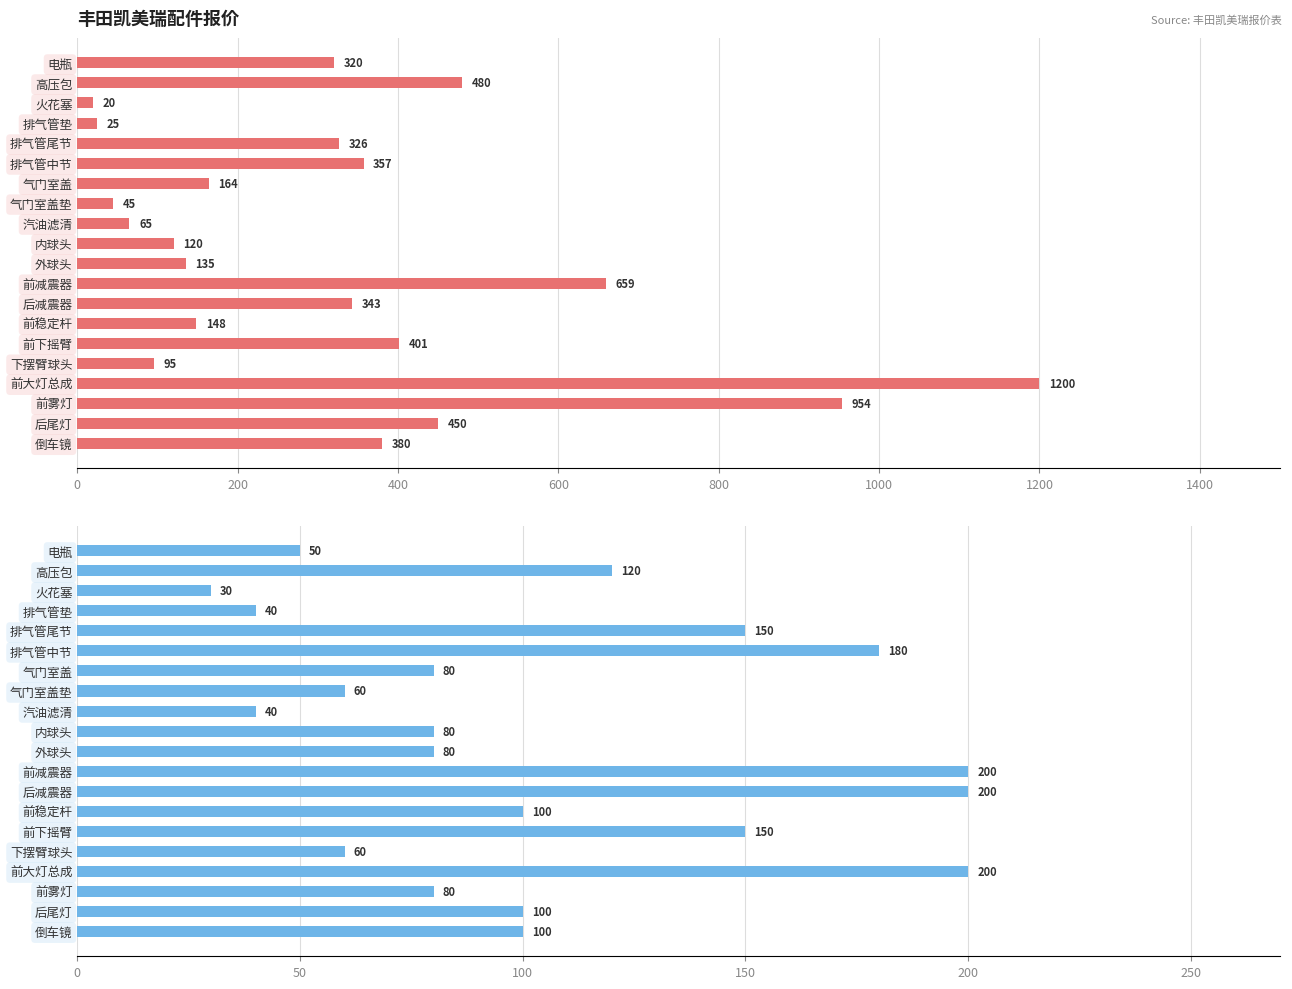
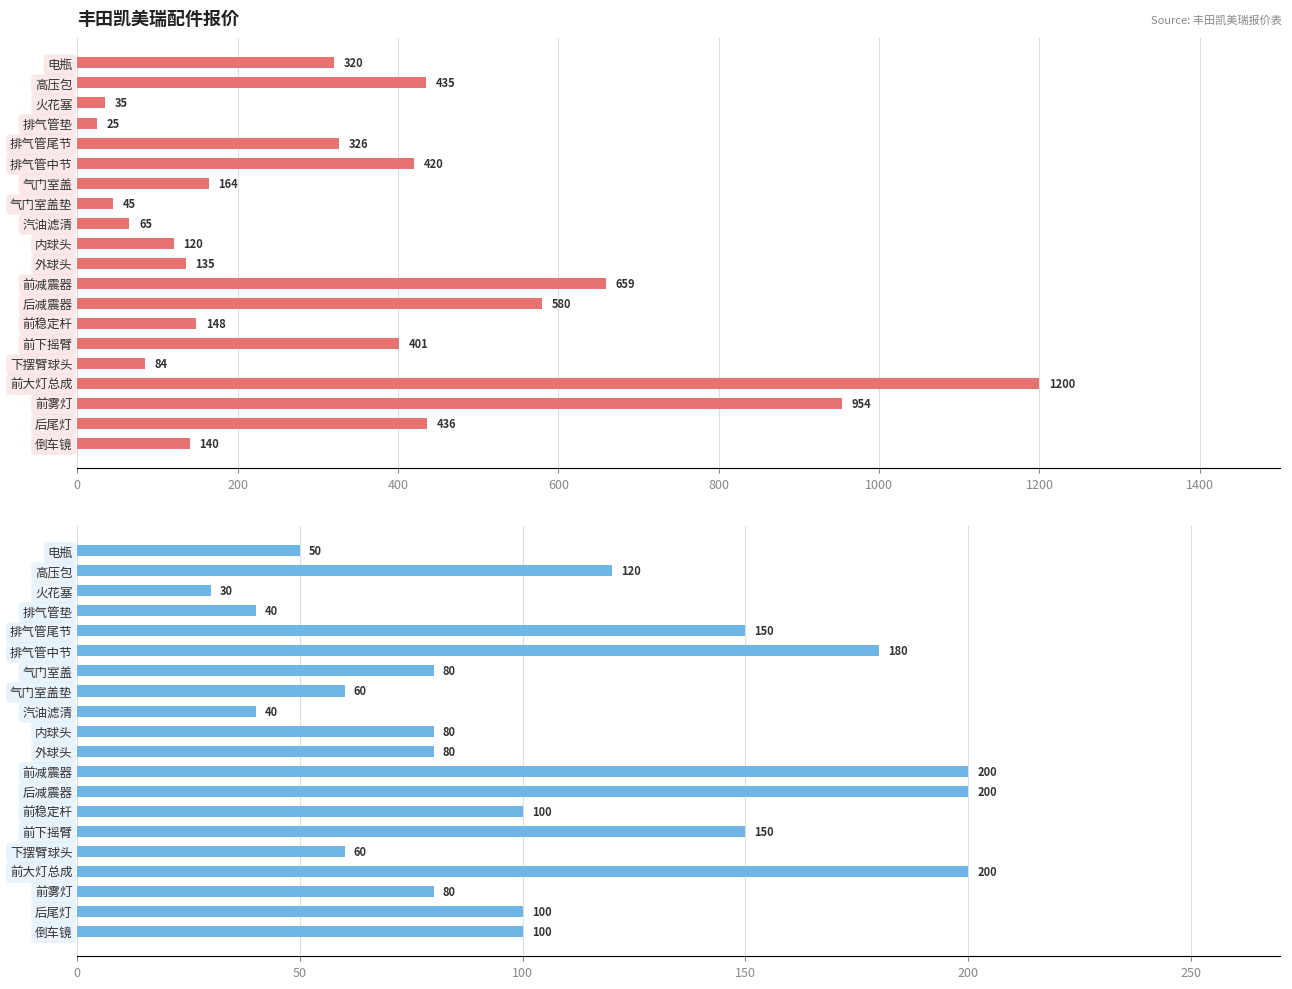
  {
    "丰田凯美瑞配件报价": {
      "电瓶": 320,
-     "高压包": 480,
-     "火花塞": 20,
+     "高压包": 435,
+     "火花塞": 35,
      "排气管垫": 25,
      "排气管尾节": 326,
-     "排气管中节": 357,
+     "排气管中节": 420,
      "气门室盖": 164,
      "气门室盖垫": 45,
      "汽油滤清": 65,
      "内球头": 120,
      "外球头": 135,
      "前减震器": 659,
-     "后减震器": 343,
+     "后减震器": 580,
      "前稳定杆": 148,
      "前下摇臂": 401,
-     "下摆臂球头": 95,
+     "下摆臂球头": 84,
      "前大灯总成": 1200,
      "前雾灯": 954,
-     "后尾灯": 450,
-     "倒车镜": 380
+     "后尾灯": 436,
+     "倒车镜": 140
    }
  }
